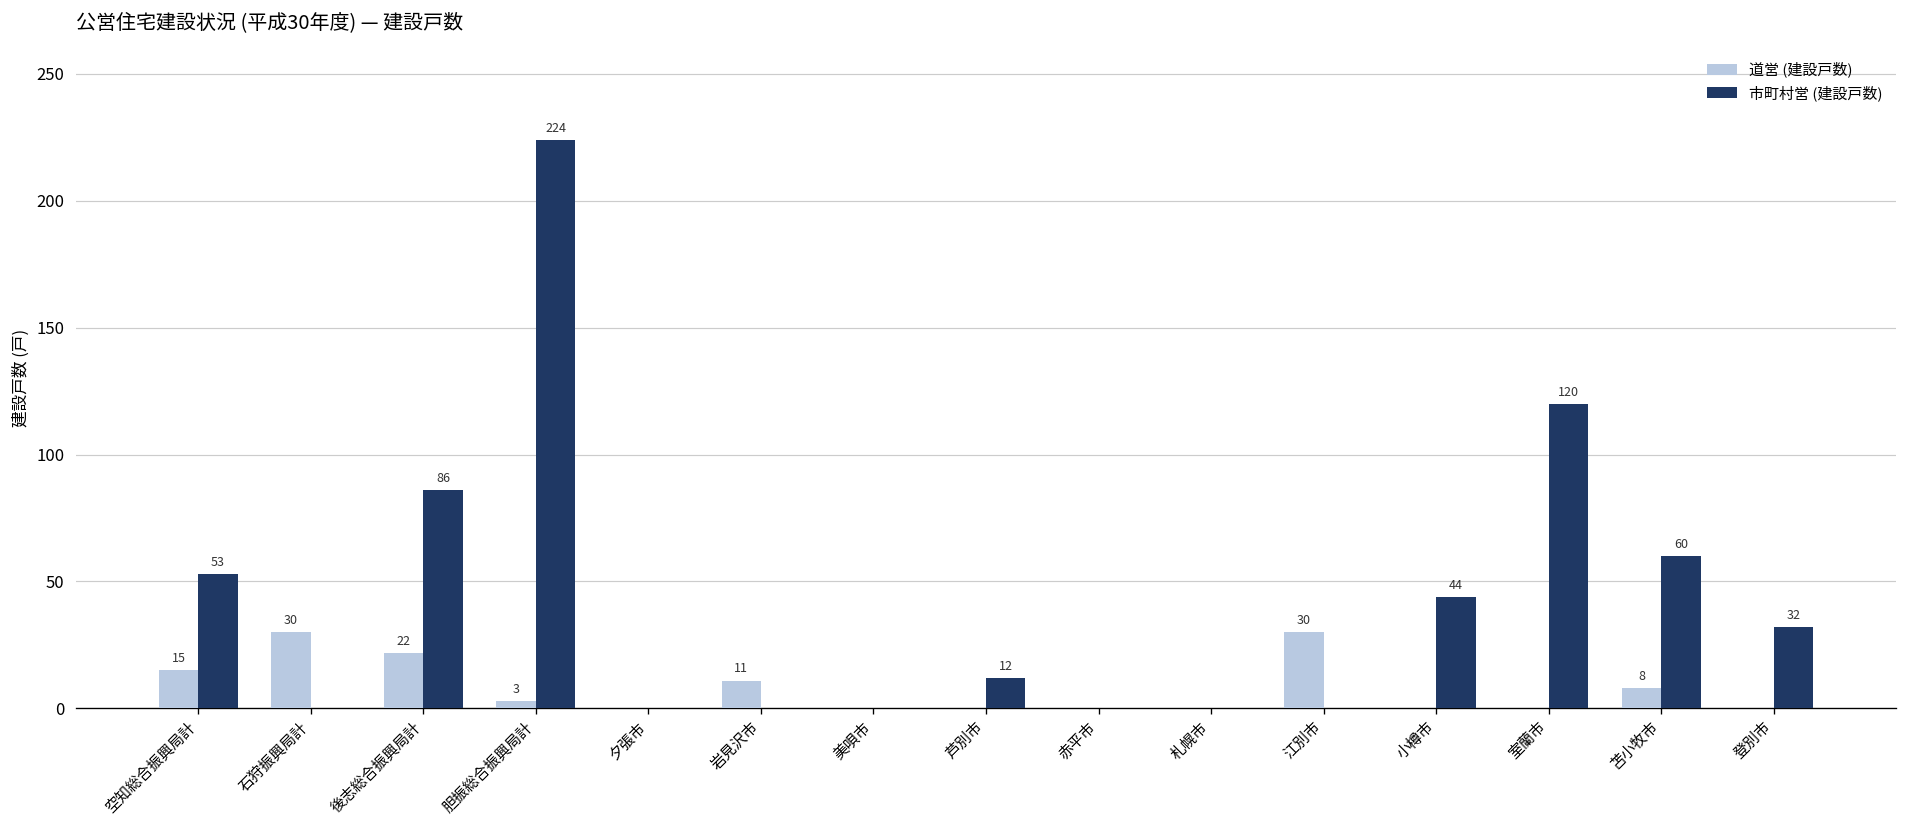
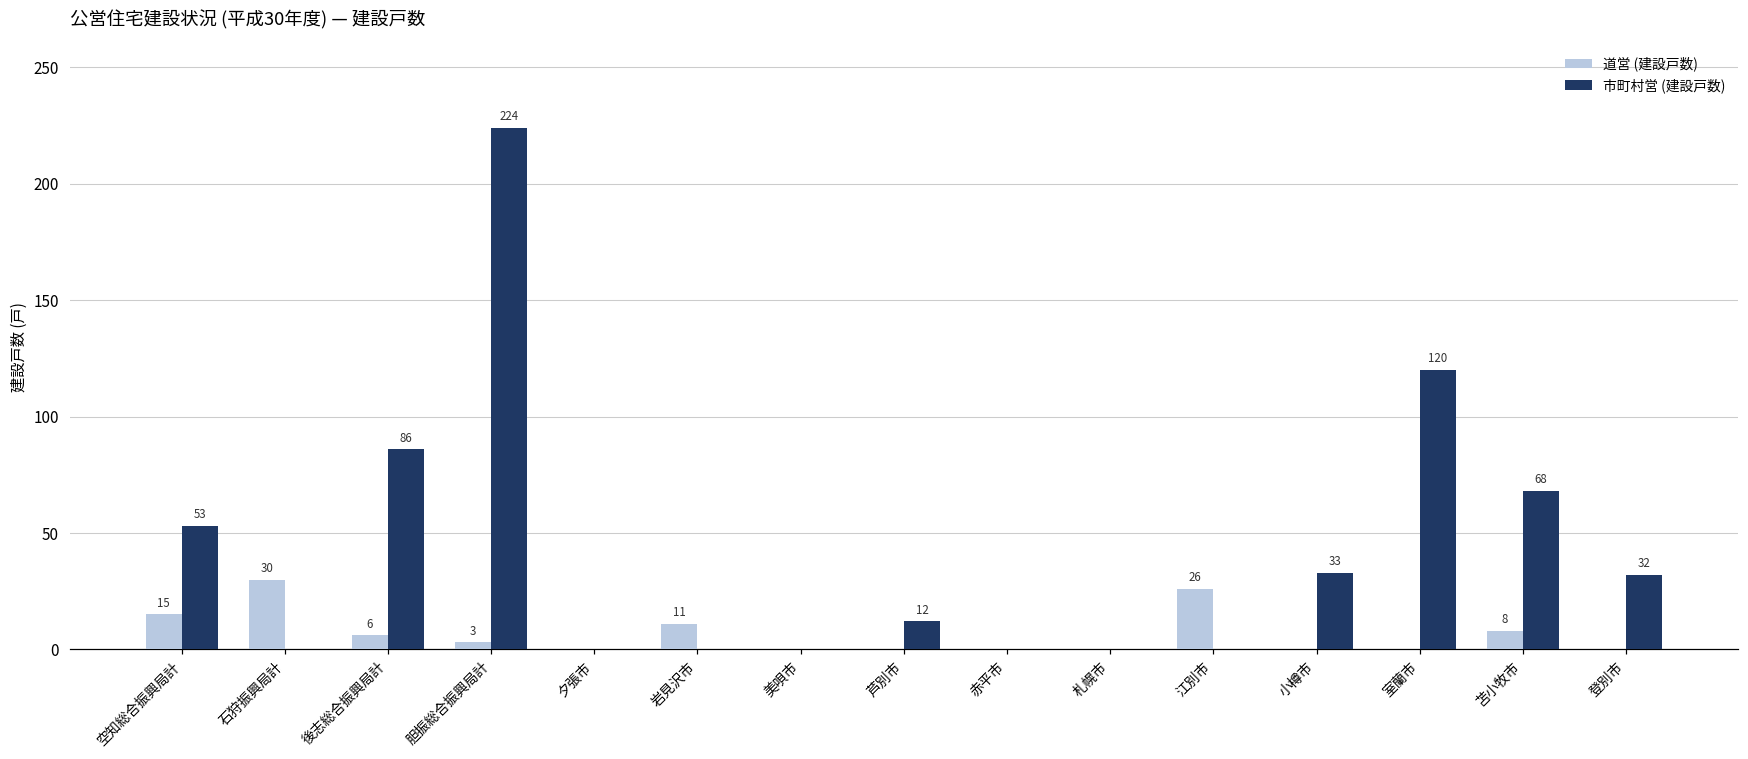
  {
    "道営 (建設戸数)": {
      "空知総合振興局計": 15,
      "石狩振興局計": 30,
-     "後志総合振興局計": 22,
+     "後志総合振興局計": 6,
      "胆振総合振興局計": 3,
      "岩見沢市": 11,
-     "江別市": 30,
+     "江別市": 26,
      "苫小牧市": 8
    },
    "市町村営 (建設戸数)": {
      "空知総合振興局計": 53,
      "後志総合振興局計": 86,
      "胆振総合振興局計": 224,
      "芦別市": 12,
-     "小樽市": 44,
+     "小樽市": 33,
      "室蘭市": 120,
-     "苫小牧市": 60,
+     "苫小牧市": 68,
      "登別市": 32
    }
  }
